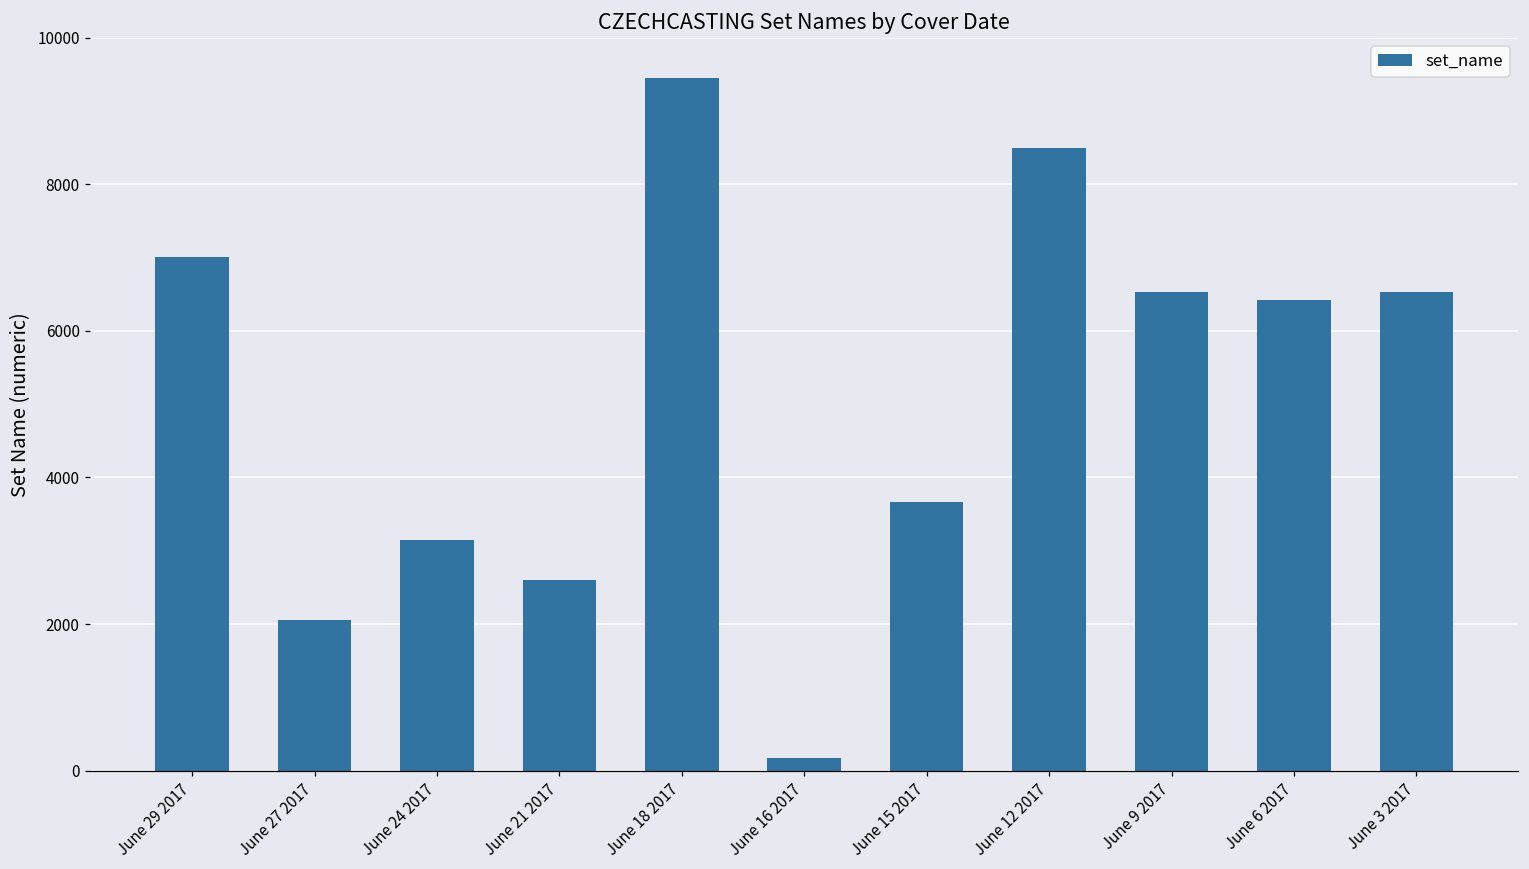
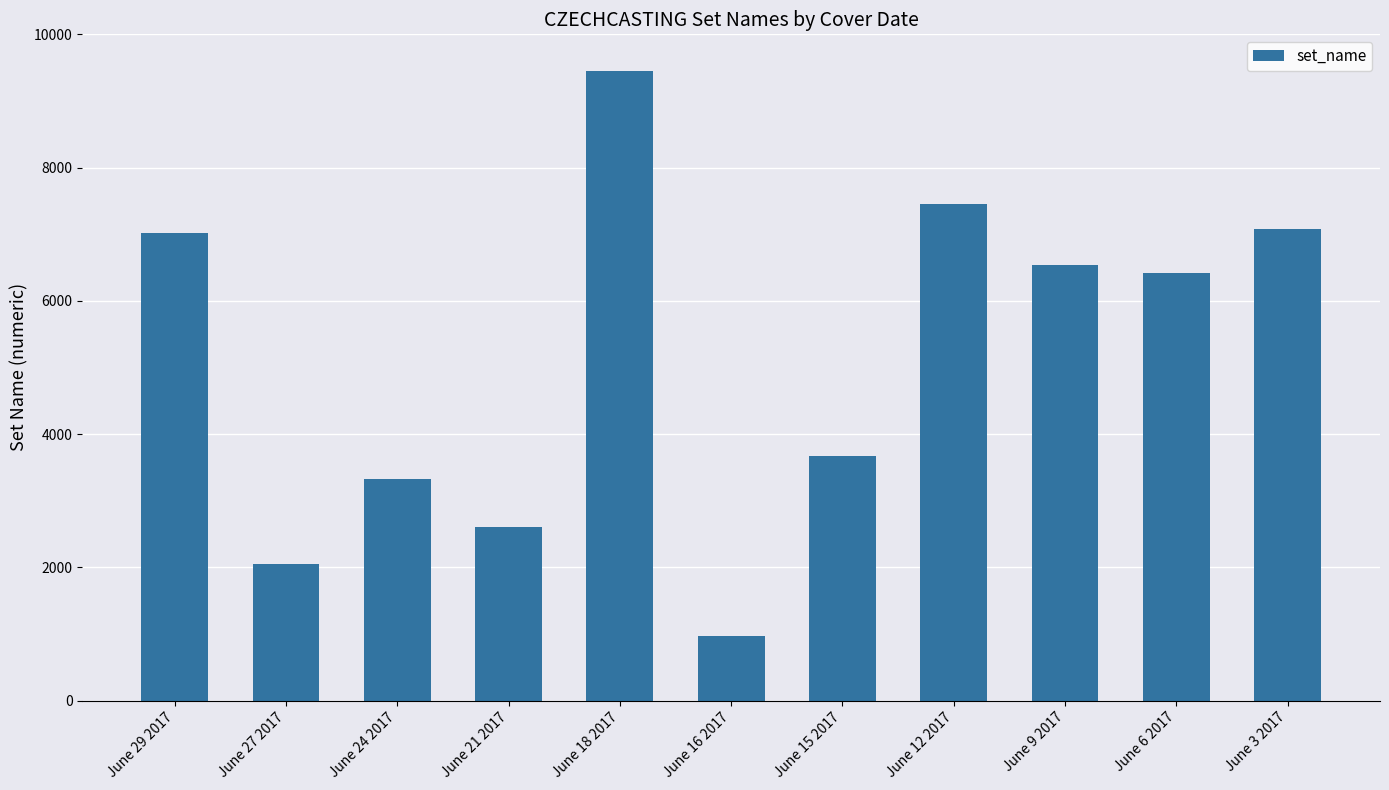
  {
    "June 29 2017": 7000,
    "June 27 2017": 2100,
-   "June 24 2017": 3100,
+   "June 24 2017": 3300,
    "June 21 2017": 2600,
    "June 18 2017": 9500,
-   "June 16 2017": 200,
+   "June 16 2017": 1000,
    "June 15 2017": 3700,
-   "June 12 2017": 8500,
+   "June 12 2017": 7500,
    "June 9 2017": 6500,
    "June 6 2017": 6400,
-   "June 3 2017": 6500
+   "June 3 2017": 7100
  }
